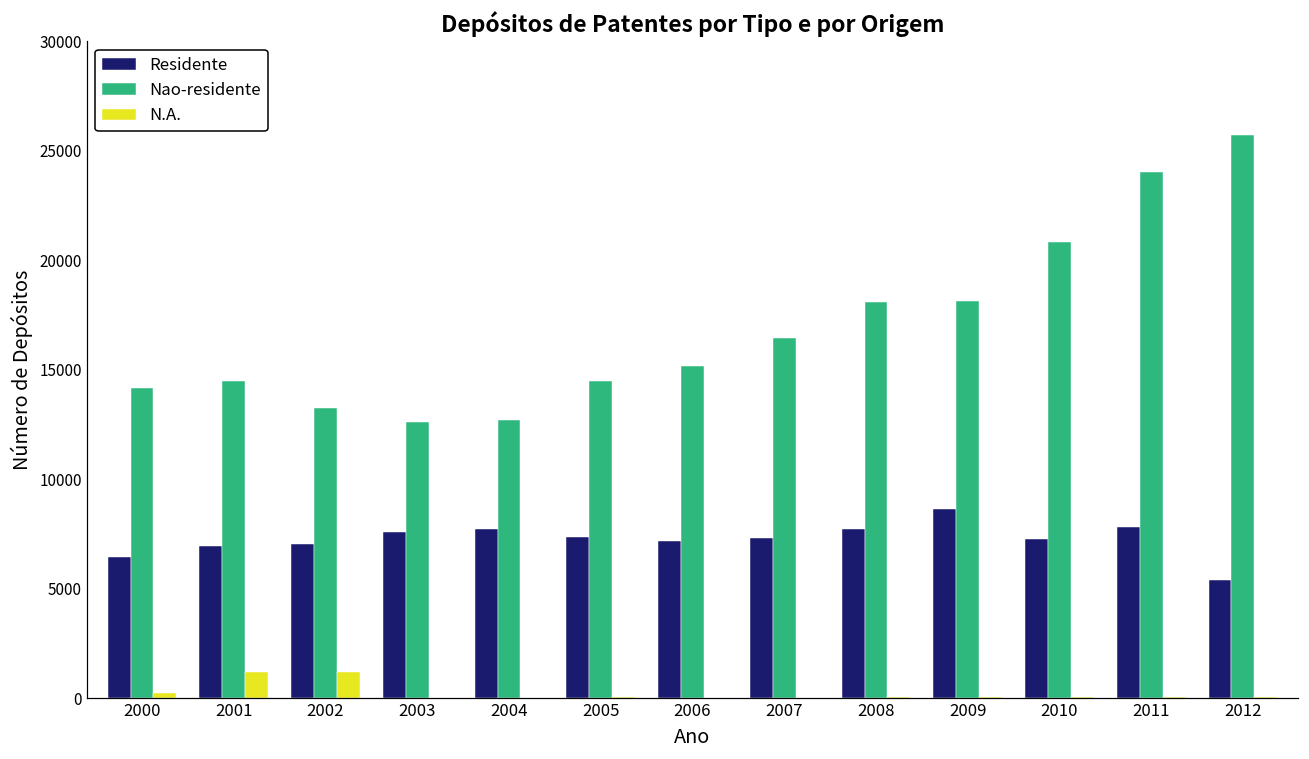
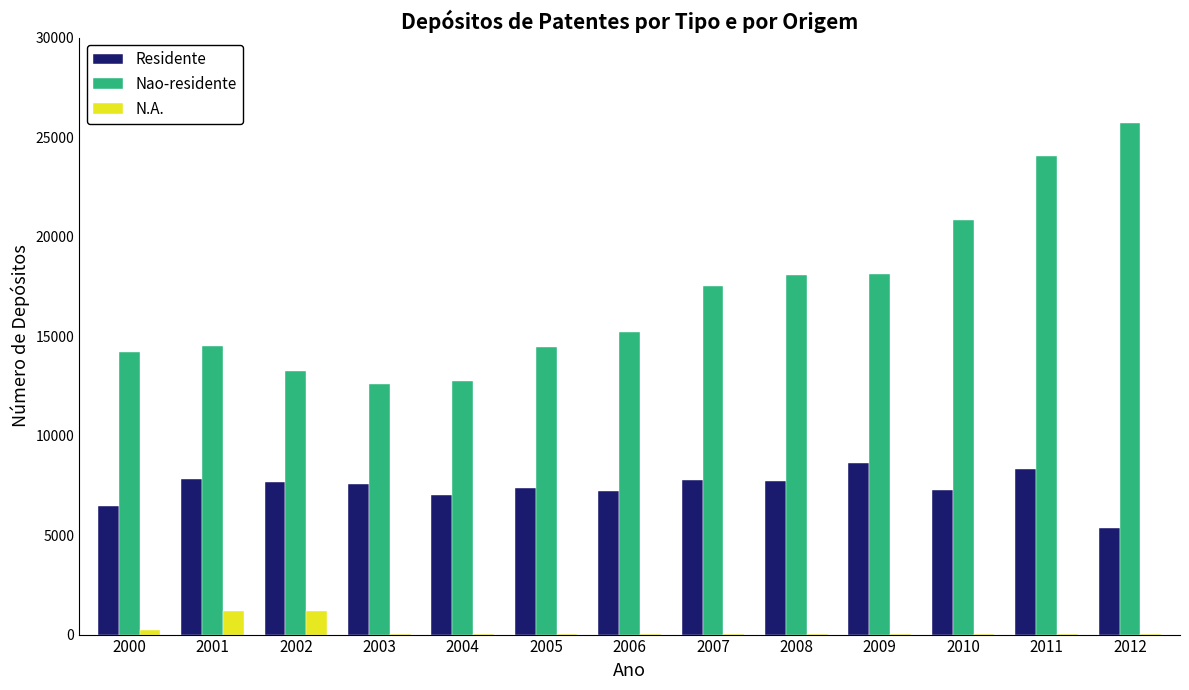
  {
    "Residente": {
      "2000": 6400,
-     "2001": 7000,
-     "2002": 7100,
+     "2001": 7800,
+     "2002": 7700,
      "2003": 7600,
-     "2004": 7700,
+     "2004": 7000,
      "2005": 7300,
      "2006": 7200,
-     "2007": 7300,
+     "2007": 7700,
      "2008": 7700,
      "2009": 8600,
      "2010": 7200,
-     "2011": 7800,
+     "2011": 8300,
      "2012": 5400
    },
    "Nao-residente": {
      "2000": 14200,
      "2001": 14500,
      "2002": 13300,
      "2003": 12600,
      "2004": 12700,
      "2005": 14500,
      "2006": 15200,
-     "2007": 16500,
+     "2007": 17500,
      "2008": 18100,
      "2009": 18100,
      "2010": 20800,
      "2011": 24100,
      "2012": 25700
    },
    "N.A.": {
      "2000": 200,
      "2001": 1200,
      "2002": 1200
    }
  }
